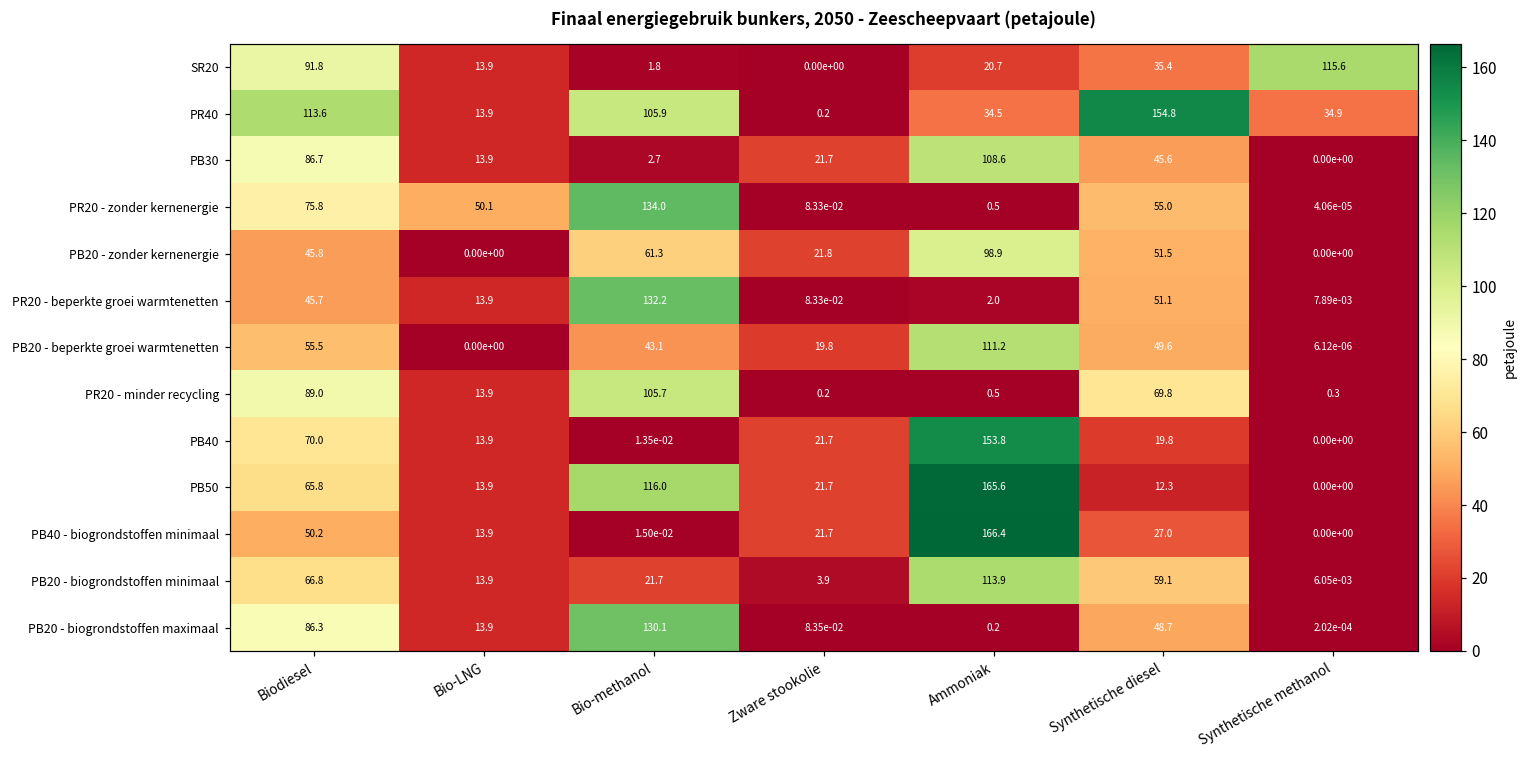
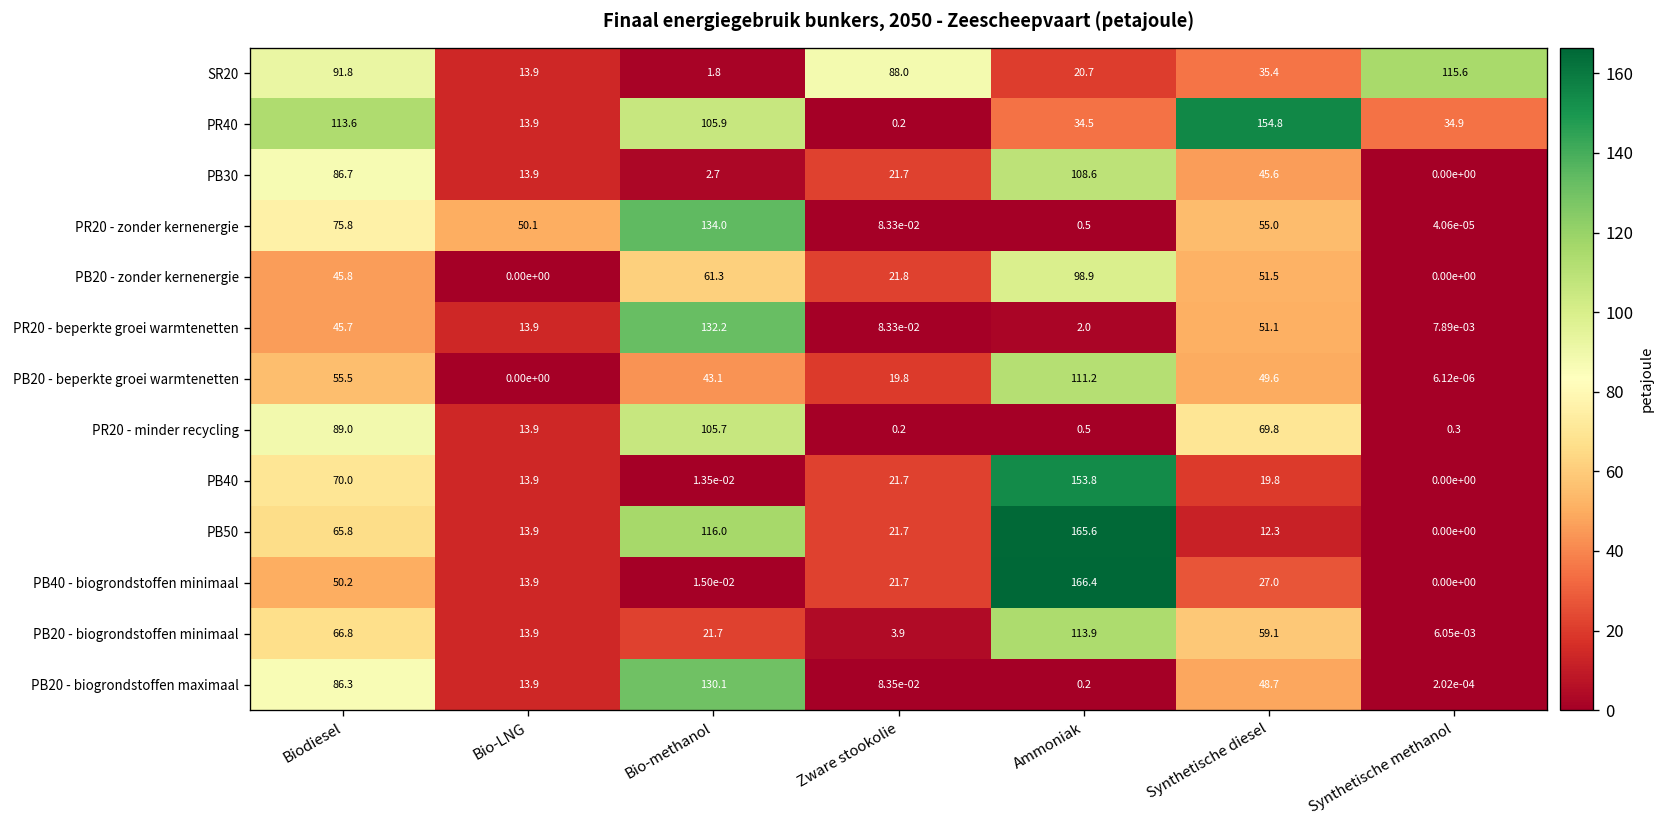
  {
    "SR20": {
      "Biodiesel": "91.8",
      "Bio-LNG": "13.9",
      "Bio-methanol": "1.8",
-     "Zware stookolie": "0.00e+00",
+     "Zware stookolie": "88.0",
      "Ammoniak": "20.7",
      "Synthetische diesel": "35.4",
      "Synthetische methanol": "115.6"
    },
    "PR40": {
      "Biodiesel": "113.6",
      "Bio-LNG": "13.9",
      "Bio-methanol": "105.9",
      "Zware stookolie": "0.2",
      "Ammoniak": "34.5",
      "Synthetische diesel": "154.8",
      "Synthetische methanol": "34.9"
    },
    "PB30": {
      "Biodiesel": "86.7",
      "Bio-LNG": "13.9",
      "Bio-methanol": "2.7",
      "Zware stookolie": "21.7",
      "Ammoniak": "108.6",
      "Synthetische diesel": "45.6",
      "Synthetische methanol": "0.00e+00"
    },
    "PR20 - zonder kernenergie": {
      "Biodiesel": "75.8",
      "Bio-LNG": "50.1",
      "Bio-methanol": "134.0",
      "Zware stookolie": "8.33e-02",
      "Ammoniak": "0.5",
      "Synthetische diesel": "55.0",
      "Synthetische methanol": "4.06e-05"
    },
    "PB20 - zonder kernenergie": {
      "Biodiesel": "45.8",
      "Bio-LNG": "0.00e+00",
      "Bio-methanol": "61.3",
      "Zware stookolie": "21.8",
      "Ammoniak": "98.9",
      "Synthetische diesel": "51.5",
      "Synthetische methanol": "0.00e+00"
    },
    "PR20 - beperkte groei warmtenetten": {
      "Biodiesel": "45.7",
      "Bio-LNG": "13.9",
      "Bio-methanol": "132.2",
      "Zware stookolie": "8.33e-02",
      "Ammoniak": "2.0",
      "Synthetische diesel": "51.1",
      "Synthetische methanol": "7.89e-03"
    },
    "PB20 - beperkte groei warmtenetten": {
      "Biodiesel": "55.5",
      "Bio-LNG": "0.00e+00",
      "Bio-methanol": "43.1",
      "Zware stookolie": "19.8",
      "Ammoniak": "111.2",
      "Synthetische diesel": "49.6",
      "Synthetische methanol": "6.12e-06"
    },
    "PR20 - minder recycling": {
      "Biodiesel": "89.0",
      "Bio-LNG": "13.9",
      "Bio-methanol": "105.7",
      "Zware stookolie": "0.2",
      "Ammoniak": "0.5",
      "Synthetische diesel": "69.8",
      "Synthetische methanol": "0.3"
    },
    "PB40": {
      "Biodiesel": "70.0",
      "Bio-LNG": "13.9",
      "Bio-methanol": "1.35e-02",
      "Zware stookolie": "21.7",
      "Ammoniak": "153.8",
      "Synthetische diesel": "19.8",
      "Synthetische methanol": "0.00e+00"
    },
    "PB50": {
      "Biodiesel": "65.8",
      "Bio-LNG": "13.9",
      "Bio-methanol": "116.0",
      "Zware stookolie": "21.7",
      "Ammoniak": "165.6",
      "Synthetische diesel": "12.3",
      "Synthetische methanol": "0.00e+00"
    },
    "PB40 - biogrondstoffen minimaal": {
      "Biodiesel": "50.2",
      "Bio-LNG": "13.9",
      "Bio-methanol": "1.50e-02",
      "Zware stookolie": "21.7",
      "Ammoniak": "166.4",
      "Synthetische diesel": "27.0",
      "Synthetische methanol": "0.00e+00"
    },
    "PB20 - biogrondstoffen minimaal": {
      "Biodiesel": "66.8",
      "Bio-LNG": "13.9",
      "Bio-methanol": "21.7",
      "Zware stookolie": "3.9",
      "Ammoniak": "113.9",
      "Synthetische diesel": "59.1",
      "Synthetische methanol": "6.05e-03"
    },
    "PB20 - biogrondstoffen maximaal": {
      "Biodiesel": "86.3",
      "Bio-LNG": "13.9",
      "Bio-methanol": "130.1",
      "Zware stookolie": "8.35e-02",
      "Ammoniak": "0.2",
      "Synthetische diesel": "48.7",
      "Synthetische methanol": "2.02e-04"
    }
  }
